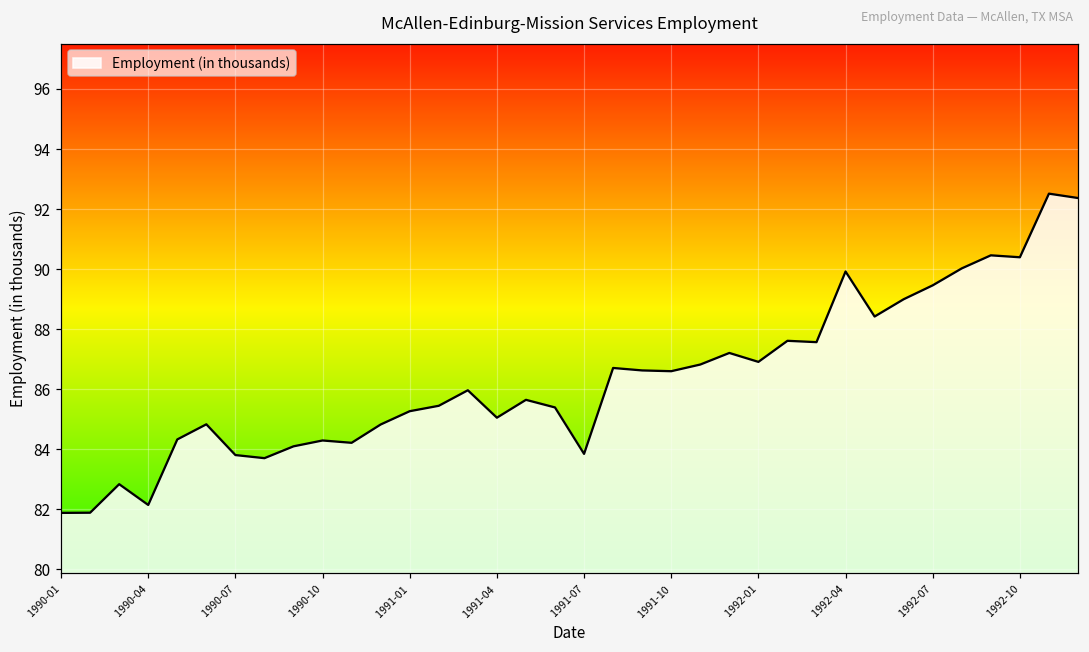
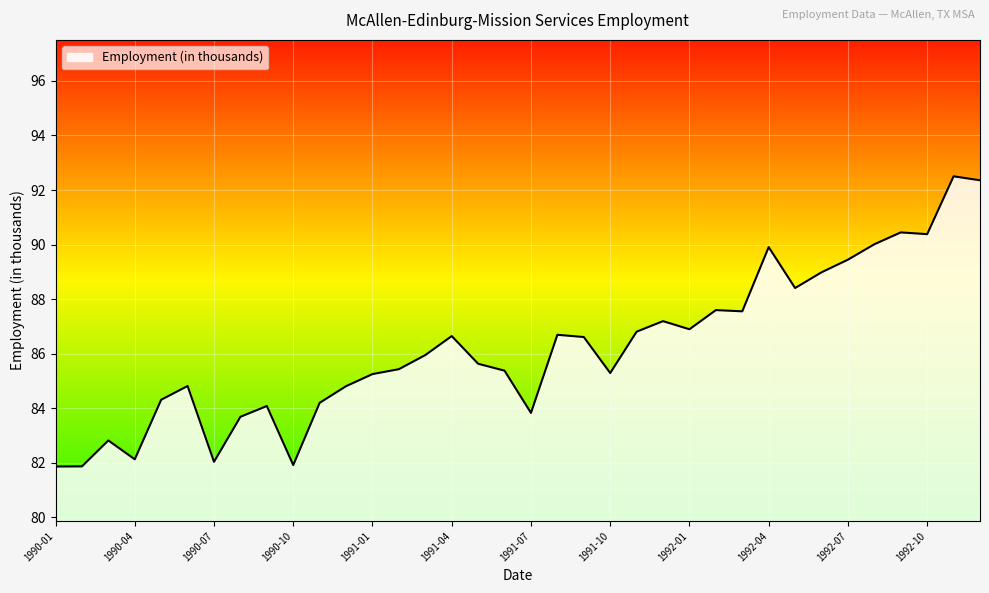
  {
    "1990-01": 81.9,
    "1990-04": 82.1,
-   "1990-07": 83.8,
-   "1990-10": 84.3,
+   "1990-07": 82.0,
+   "1990-10": 81.9,
    "1991-01": 85.3,
-   "1991-04": 85.0,
+   "1991-04": 86.6,
    "1991-07": 83.8,
-   "1991-10": 86.6,
+   "1991-10": 85.3,
    "1992-01": 86.9,
    "1992-04": 89.9,
    "1992-07": 89.4,
    "1992-10": 90.4
  }
